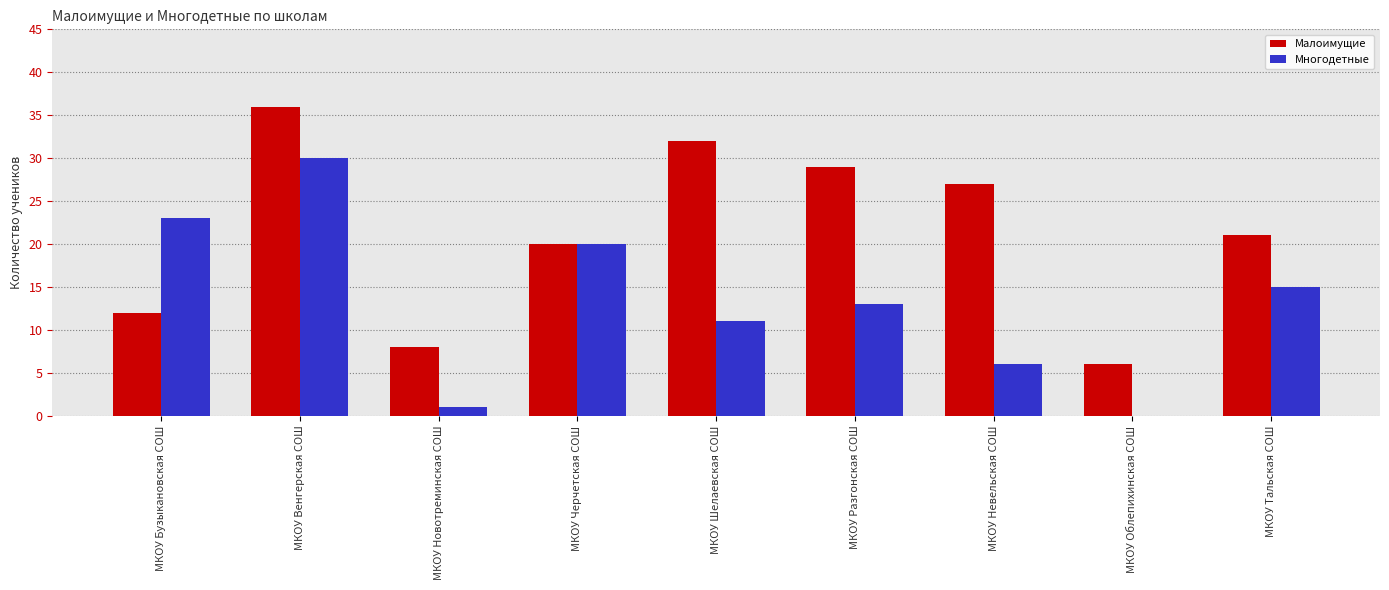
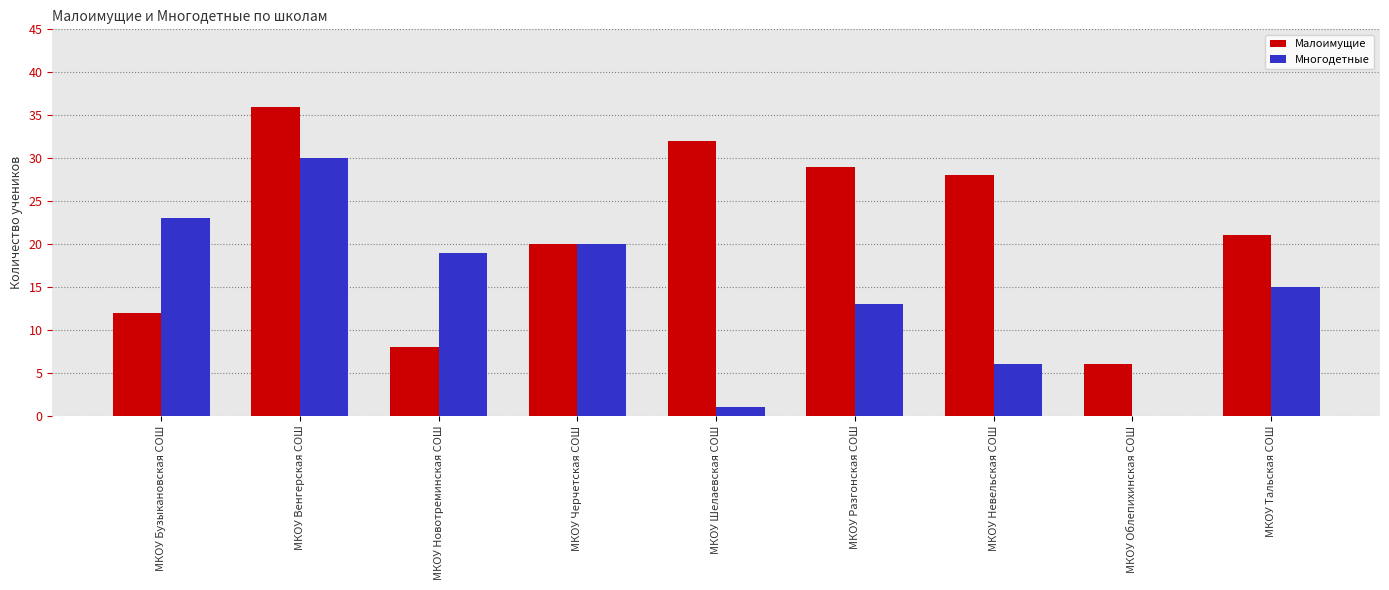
  {
    "Малоимущие": {
      "МКОУ Бузыкановская СОШ": 12,
      "МКОУ Венгерская СОШ": 36,
      "МКОУ Новотреминская СОШ": 8,
      "МКОУ Черчетская СОШ": 20,
      "МКОУ Шелаевская СОШ": 32,
      "МКОУ Разгонская СОШ": 29,
-     "МКОУ Невельская СОШ": 27,
+     "МКОУ Невельская СОШ": 28,
      "МКОУ Облепихинская СОШ": 6,
      "МКОУ Тальская СОШ": 21
    },
    "Многодетные": {
      "МКОУ Бузыкановская СОШ": 23,
      "МКОУ Венгерская СОШ": 30,
-     "МКОУ Новотреминская СОШ": 1,
+     "МКОУ Новотреминская СОШ": 19,
      "МКОУ Черчетская СОШ": 20,
-     "МКОУ Шелаевская СОШ": 11,
+     "МКОУ Шелаевская СОШ": 1,
      "МКОУ Разгонская СОШ": 13,
      "МКОУ Невельская СОШ": 6,
      "МКОУ Облепихинская СОШ": 0,
      "МКОУ Тальская СОШ": 15
    }
  }
